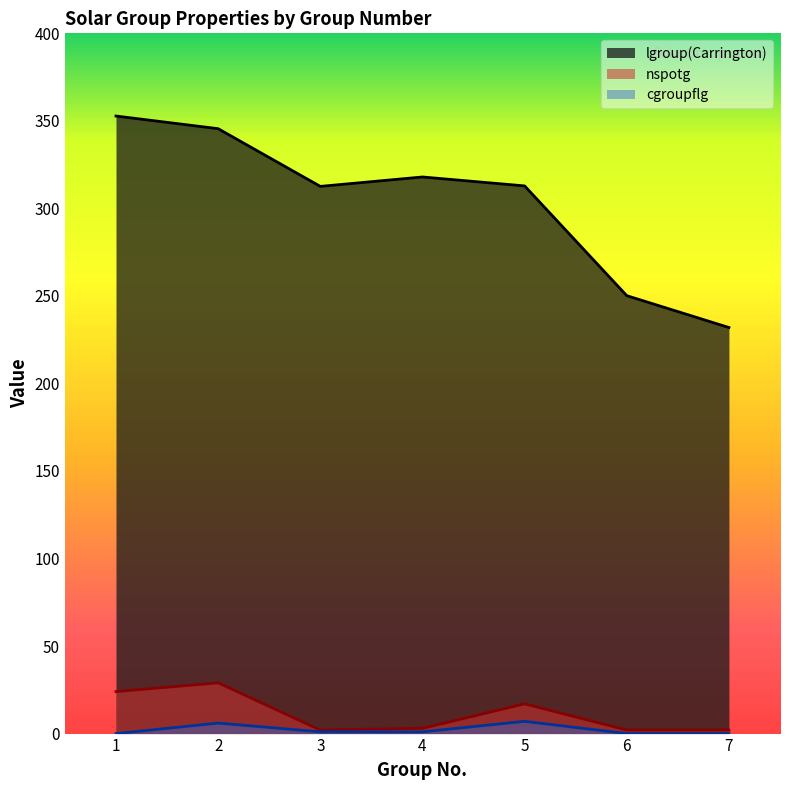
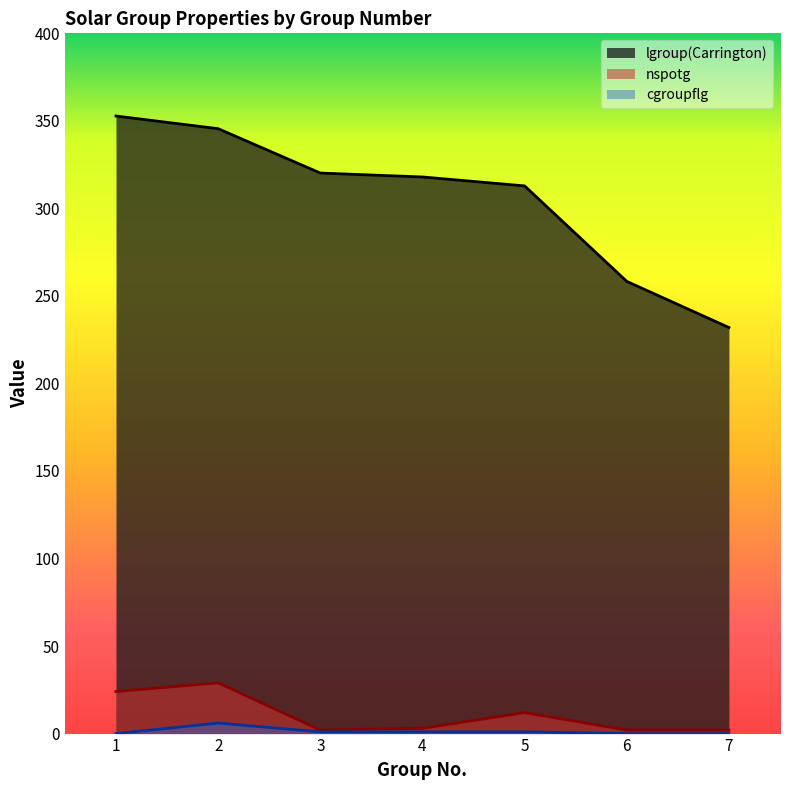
  {
    "lgroup(Carrington)": {
      "1": 353,
      "2": 346,
-     "3": 313,
+     "3": 320,
      "4": 318,
      "5": 313,
-     "6": 250,
+     "6": 258,
      "7": 232
    },
    "nspotg": {
      "1": 24,
      "2": 29,
      "4": 3,
-     "5": 17,
+     "5": 12,
      "6": 2,
      "7": 2
    },
    "cgroupflg": {
      "1": 0,
      "2": 6,
      "4": 1,
-     "5": 7,
+     "5": 1,
      "6": 0,
      "7": 0
    }
  }
